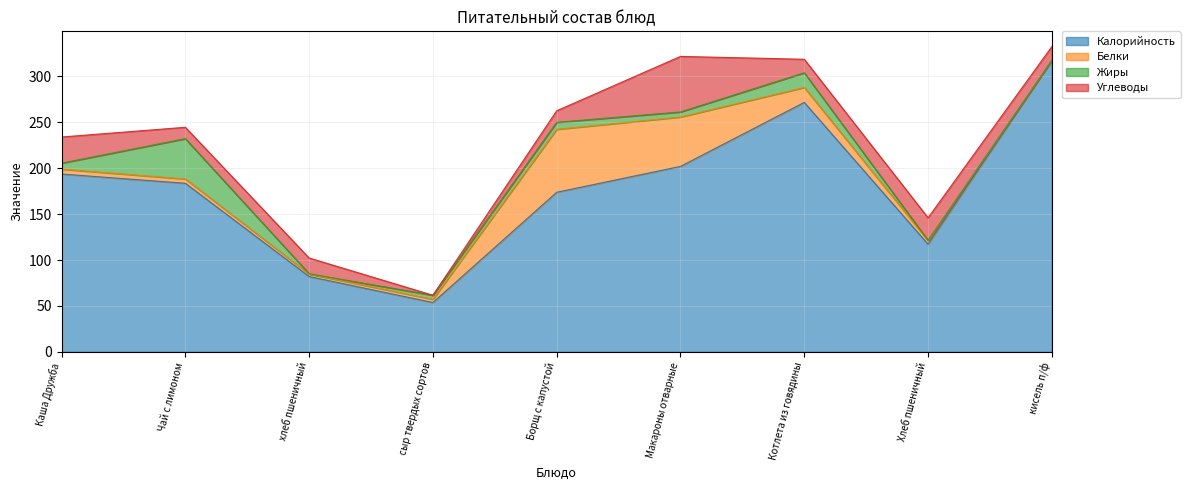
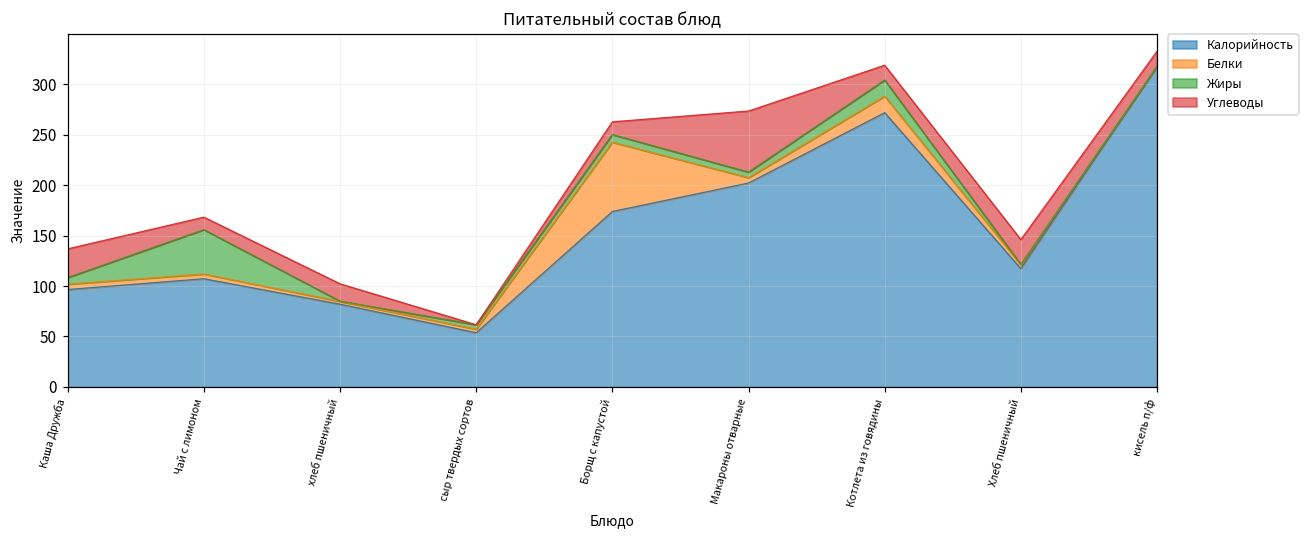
  {
    "Калорийность": {
-     "Каша Дружба": 190,
-     "Чай с лимоном": 180,
+     "Каша Дружба": 100,
+     "Чай с лимоном": 110,
      "сыр твердых сортов": 50,
      "Борщ с капустой": 170,
      "Макароны отварные": 200,
      "Котлета из говядины": 270,
      "Хлеб пшеничный": 120
    },
    "Белки": {
      "Каша Дружба": 10,
      "Чай с лимоном": 0,
      "сыр твердых сортов": 0,
      "Борщ с капустой": 70,
-     "Макароны отварные": 50,
+     "Макароны отварные": 10,
      "Котлета из говядины": 20
    },
    "Жиры": {
      "Каша Дружба": 10,
      "Чай с лимоном": 40,
      "Борщ с капустой": 10,
      "Макароны отварные": 10,
      "Котлета из говядины": 20
    },
    "Углеводы": {
      "Каша Дружба": 30,
      "Чай с лимоном": 10,
      "хлеб пшеничный": 20,
      "Борщ с капустой": 10,
      "Макароны отварные": 60,
      "Котлета из говядины": 10,
      "Хлеб пшеничный": 20,
      "кисель п/ф": 20
    }
  }
